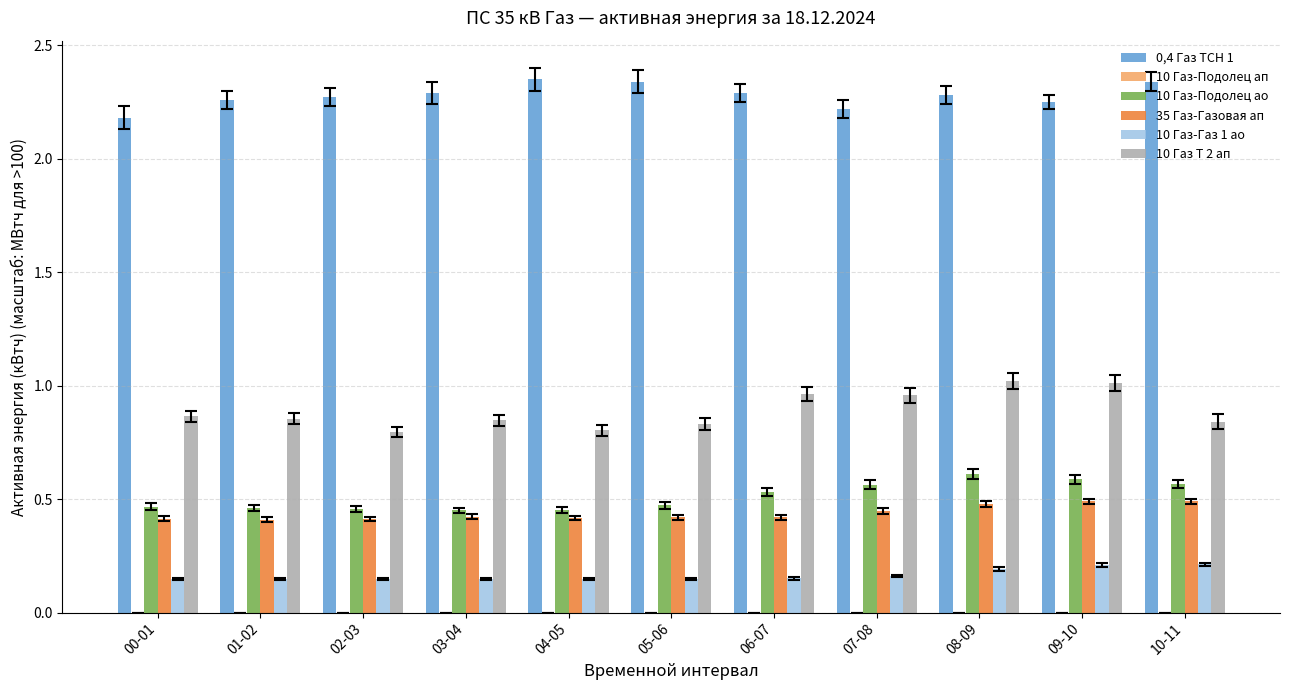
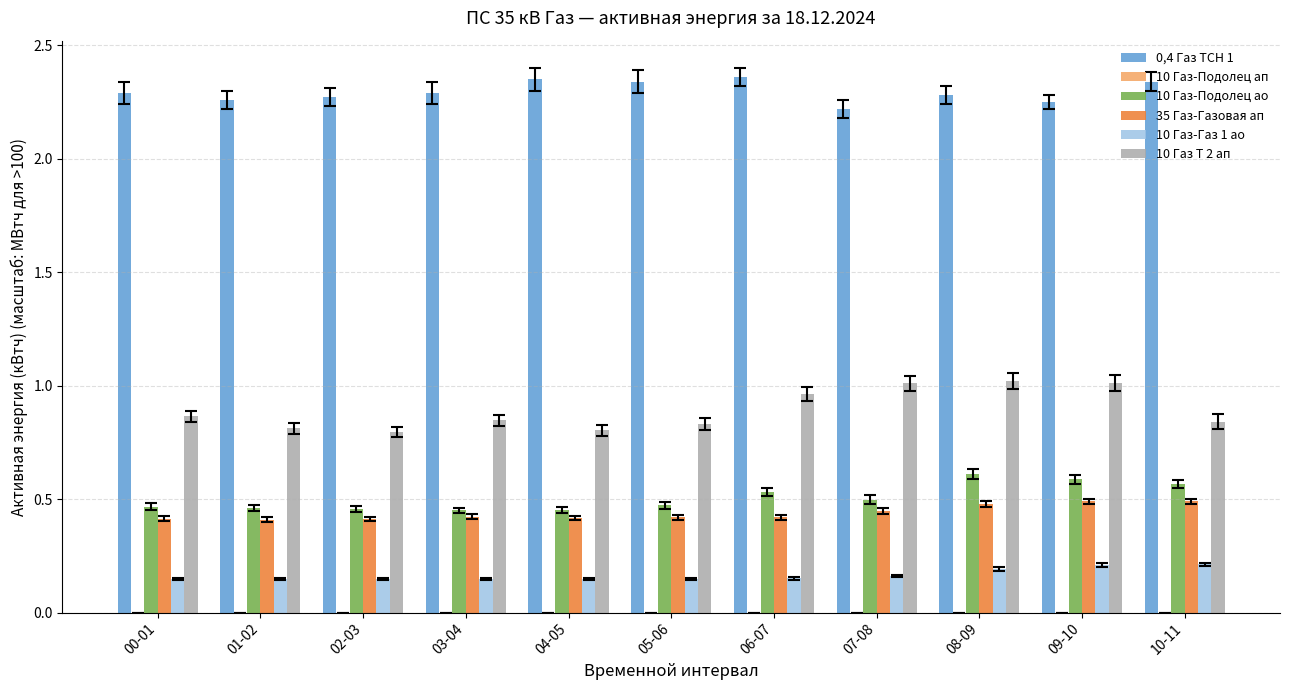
  {
    "0,4 Газ ТСН 1": {
-     "00-01": 2.18,
+     "00-01": 2.29,
      "01-02": 2.26,
      "02-03": 2.27,
      "03-04": 2.29,
      "04-05": 2.35,
      "05-06": 2.34,
-     "06-07": 2.29,
+     "06-07": 2.36,
      "07-08": 2.22,
      "08-09": 2.28,
      "09-10": 2.25,
      "10-11": 2.34
    },
    "10 Газ-Подолец ап": {
      "00-01": 0.00,
      "01-02": 0.00,
      "02-03": 0.00,
      "03-04": 0.00,
      "04-05": 0.00,
      "05-06": 0.00,
      "06-07": 0.00,
      "07-08": 0.00,
      "08-09": 0.00,
      "09-10": 0.00,
      "10-11": 0.00
    },
    "10 Газ-Подолец ао": {
      "00-01": 0.47,
      "01-02": 0.46,
      "02-03": 0.46,
      "03-04": 0.45,
      "04-05": 0.45,
      "05-06": 0.47,
      "06-07": 0.53,
-     "07-08": 0.56,
+     "07-08": 0.50,
      "08-09": 0.61,
      "09-10": 0.59,
      "10-11": 0.57
    },
    "35 Газ-Газовая ап": {
      "00-01": 0.41,
      "01-02": 0.41,
      "02-03": 0.41,
      "03-04": 0.42,
      "04-05": 0.42,
      "05-06": 0.42,
      "06-07": 0.42,
      "07-08": 0.45,
      "08-09": 0.48,
      "09-10": 0.49,
      "10-11": 0.49
    },
    "10 Газ-Газ 1 ао": {
      "00-01": 0.15,
      "01-02": 0.15,
      "02-03": 0.15,
      "03-04": 0.15,
      "04-05": 0.15,
      "05-06": 0.15,
      "06-07": 0.15,
      "07-08": 0.16,
      "08-09": 0.19,
      "09-10": 0.21,
      "10-11": 0.21
    },
    "10 Газ Т 2 ап": {
      "00-01": 0.86,
-     "01-02": 0.85,
+     "01-02": 0.81,
      "02-03": 0.80,
      "03-04": 0.85,
      "04-05": 0.80,
      "05-06": 0.83,
      "06-07": 0.96,
-     "07-08": 0.96,
+     "07-08": 1.01,
      "08-09": 1.02,
      "09-10": 1.01,
      "10-11": 0.84
    }
  }
